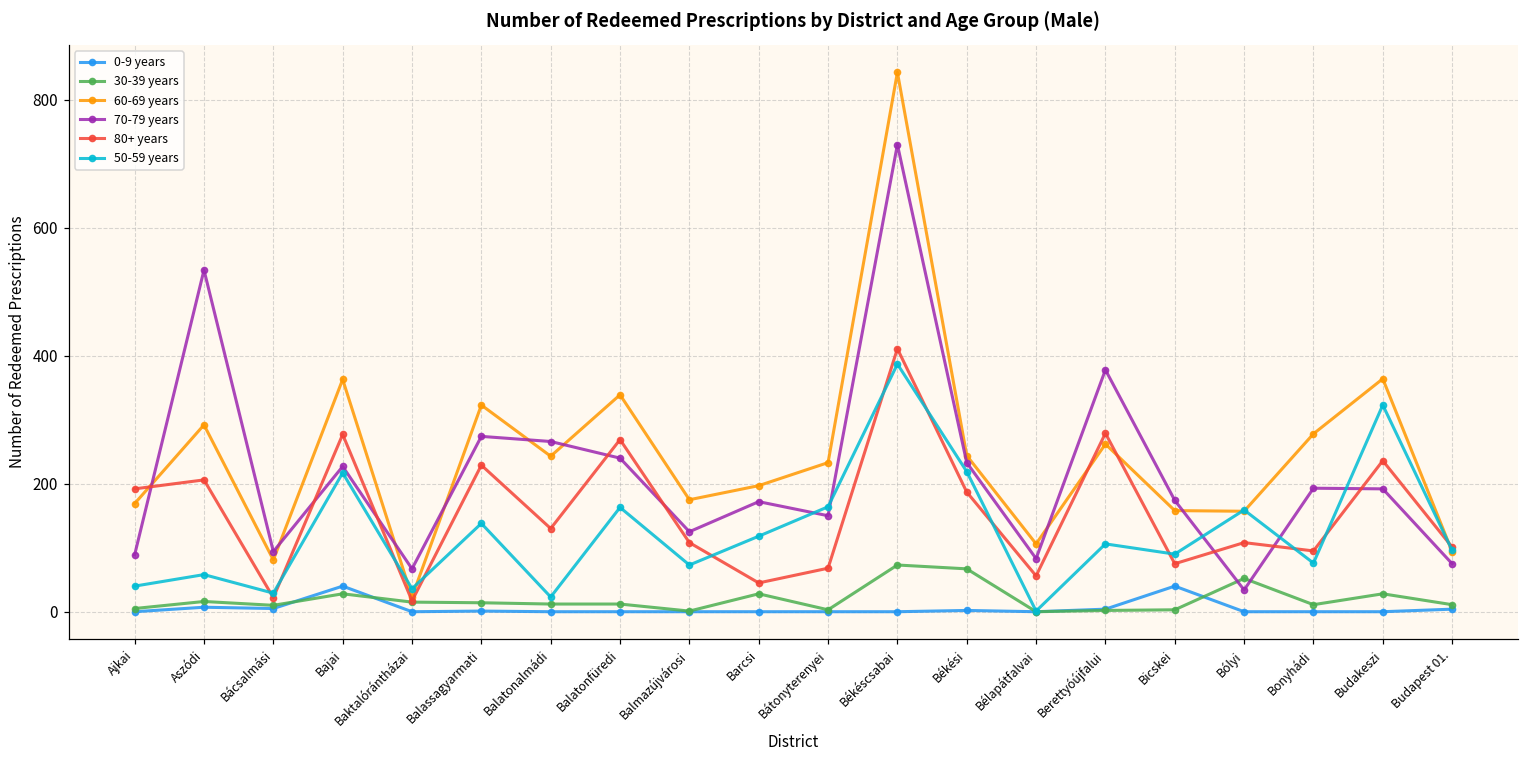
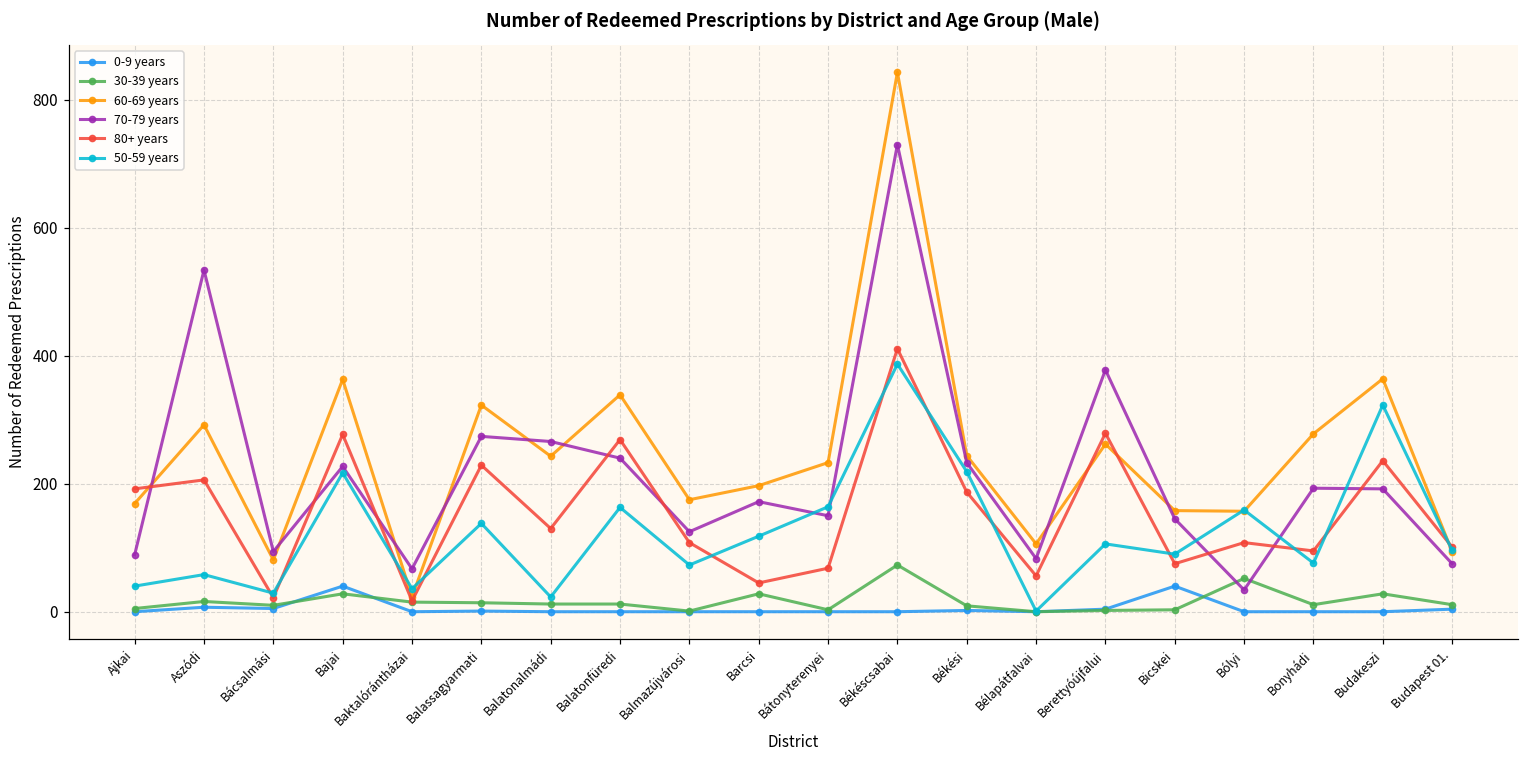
  {
    "30-39 years": {
      "Ajkai": 0,
      "Aszódi": 20,
      "Bácsalmási": 10,
      "Bajai": 30,
      "Balassagyarmati": 10,
      "Balatonalmádi": 10,
      "Balatonfüredi": 10,
      "Barcsi": 30,
      "Békéscsabai": 70,
-     "Békési": 70,
+     "Békési": 10,
      "Bicskei": 0,
      "Bólyi": 50,
      "Bonyhádi": 10,
      "Budakeszi": 30,
      "Budapest 01.": 10
    },
    "60-69 years": {
      "Ajkai": 170,
      "Aszódi": 290,
      "Bácsalmási": 80,
      "Bajai": 360,
      "Baktalórántházai": 20,
      "Balassagyarmati": 320,
      "Balatonalmádi": 240,
      "Balatonfüredi": 340,
      "Balmazújvárosi": 170,
      "Barcsi": 200,
      "Bátonyterenyei": 230,
      "Békéscsabai": 840,
      "Békési": 240,
      "Bélapátfalvai": 110,
      "Berettyóújfalui": 260,
      "Bicskei": 160,
      "Bonyhádi": 280,
      "Budakeszi": 360
    },
    "70-79 years": {
      "Ajkai": 90,
      "Aszódi": 530,
      "Bácsalmási": 90,
      "Bajai": 230,
      "Baktalórántházai": 70,
      "Balassagyarmati": 270,
      "Balatonalmádi": 270,
      "Balatonfüredi": 240,
      "Balmazújvárosi": 130,
      "Barcsi": 170,
      "Bátonyterenyei": 150,
      "Békéscsabai": 730,
      "Békési": 230,
      "Bélapátfalvai": 80,
      "Berettyóújfalui": 380,
-     "Bicskei": 170,
+     "Bicskei": 150,
      "Bólyi": 30,
      "Bonyhádi": 190,
      "Budakeszi": 190,
      "Budapest 01.": 80
    },
    "80+ years": {
      "Ajkai": 190,
      "Aszódi": 210,
      "Bácsalmási": 20,
      "Bajai": 280,
      "Balassagyarmati": 230,
      "Balatonalmádi": 130,
      "Balatonfüredi": 270,
      "Balmazújvárosi": 110,
      "Barcsi": 40,
      "Bátonyterenyei": 70,
      "Békéscsabai": 410,
      "Békési": 190,
      "Bélapátfalvai": 60,
      "Berettyóújfalui": 280,
      "Bicskei": 80,
      "Bólyi": 110,
      "Bonyhádi": 100,
      "Budakeszi": 240,
      "Budapest 01.": 100
    }
  }
